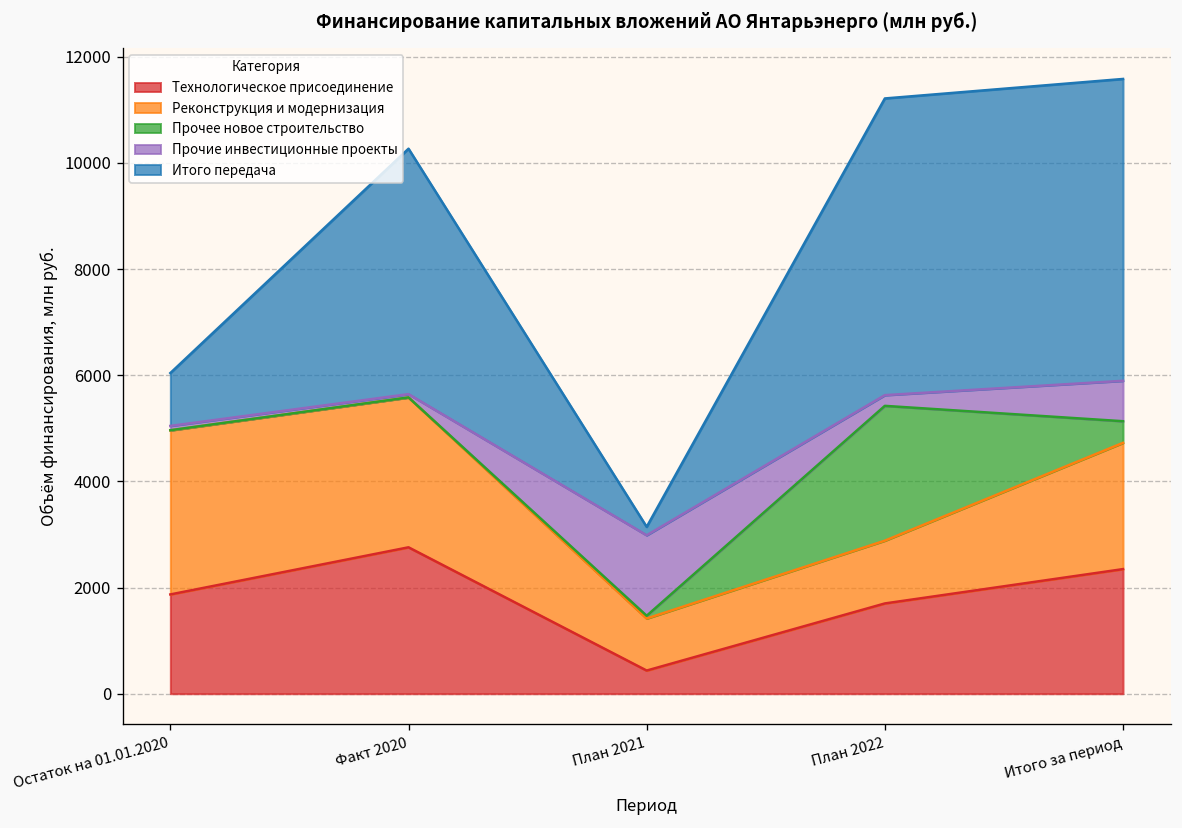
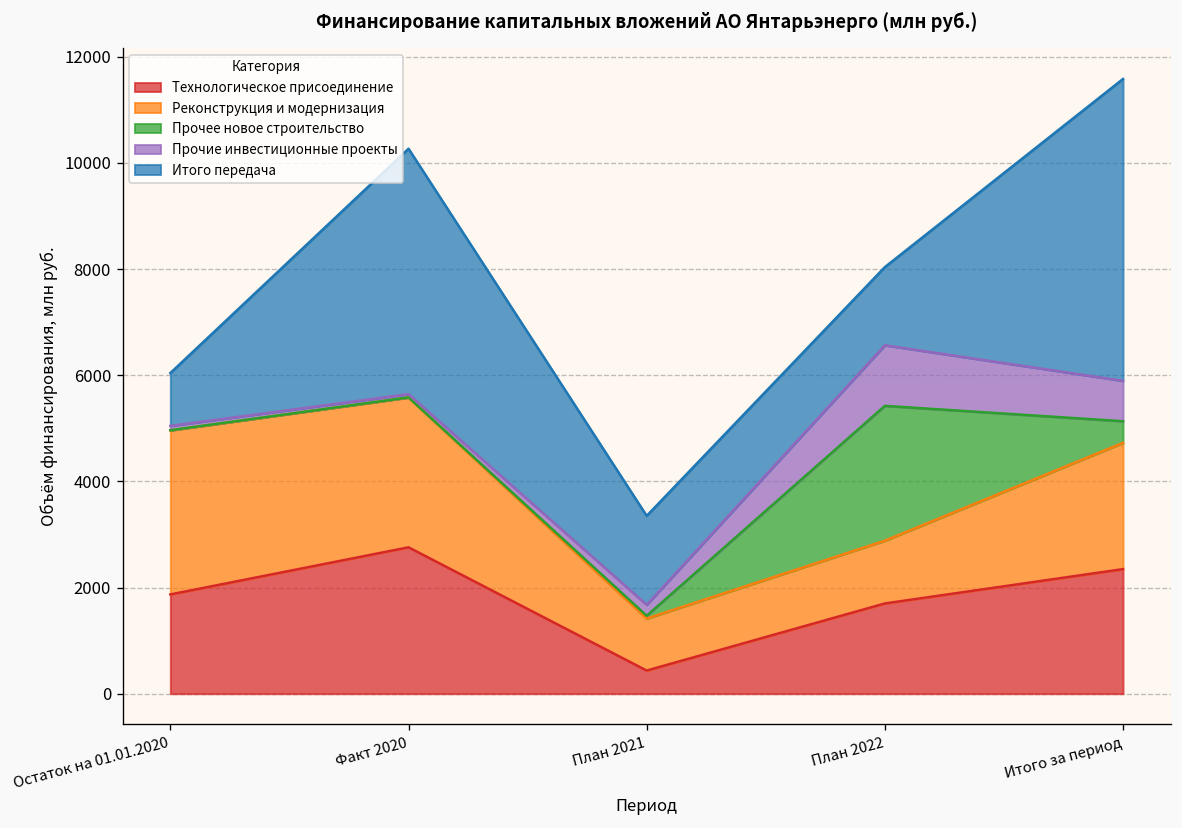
  {
    "Технологическое присоединение": {
      "Остаток на 01.01.2020": 1900,
      "Факт 2020": 2800,
      "План 2021": 400,
      "План 2022": 1700,
      "Итого за период": 2300
    },
    "Реконструкция и модернизация": {
      "План 2022": 1200,
      "Итого за период": 2400
    },
    "Прочее новое строительство": {
      "План 2022": 2500,
      "Итого за период": 400
    },
    "Прочие инвестиционные проекты": {
      "Остаток на 01.01.2020": 100,
      "Факт 2020": 100,
-     "План 2021": 1500,
-     "План 2022": 200,
+     "План 2021": 200,
+     "План 2022": 1100,
      "Итого за период": 800
    },
    "Итого передача": {
      "Остаток на 01.01.2020": 1000,
      "Факт 2020": 4600,
-     "План 2021": 200,
-     "План 2022": 5600,
+     "План 2021": 1700,
+     "План 2022": 1500,
      "Итого за период": 5700
    }
  }
